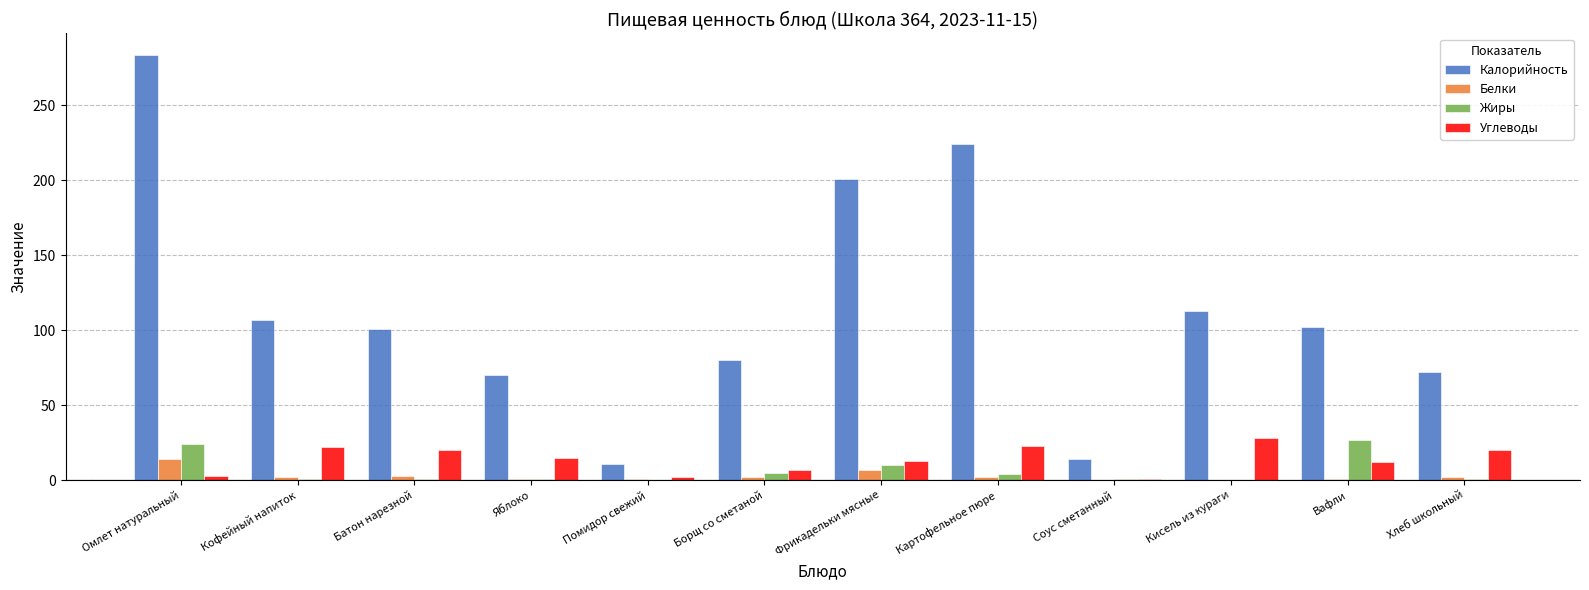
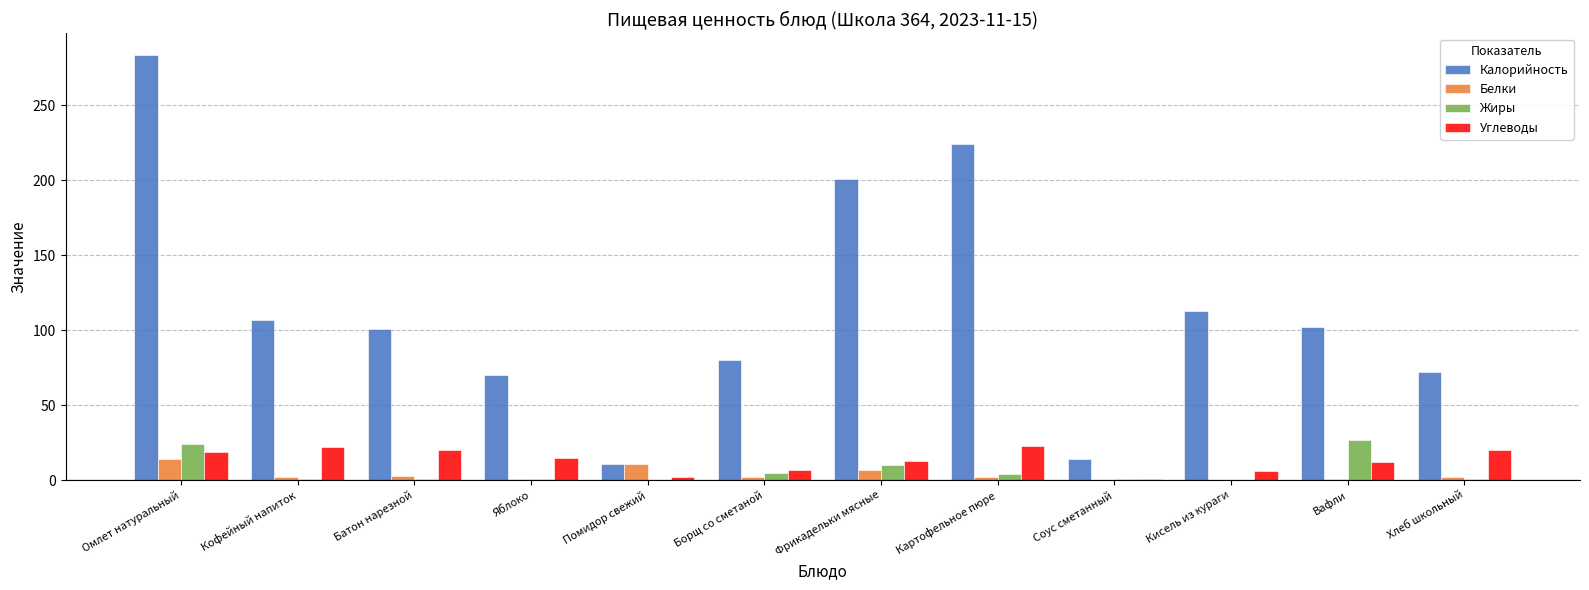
  {
    "Калорийность": {
      "Омлет натуральный": 284,
      "Кофейный напиток": 107,
      "Батон нарезной": 101,
      "Яблоко": 70,
      "Помидор свежий": 11,
      "Борщ со сметаной": 80,
      "Фрикадельки мясные": 201,
      "Картофельное пюре": 224,
      "Соус сметанный": 14,
      "Кисель из кураги": 113,
      "Вафли": 102,
      "Хлеб школьный": 72
    },
    "Белки": {
      "Омлет натуральный": 14,
      "Кофейный напиток": 2,
      "Батон нарезной": 3,
-     "Помидор свежий": 1,
+     "Помидор свежий": 11,
      "Борщ со сметаной": 2,
      "Фрикадельки мясные": 7,
      "Картофельное пюре": 2,
      "Соус сметанный": 0,
      "Кисель из кураги": 0,
      "Хлеб школьный": 2
    },
    "Жиры": {
      "Омлет натуральный": 24,
      "Помидор свежий": 0,
      "Борщ со сметаной": 5,
      "Фрикадельки мясные": 10,
      "Картофельное пюре": 4,
      "Кисель из кураги": 0,
      "Вафли": 27
    },
    "Углеводы": {
-     "Омлет натуральный": 3,
+     "Омлет натуральный": 19,
      "Кофейный напиток": 22,
      "Батон нарезной": 20,
      "Яблоко": 15,
      "Помидор свежий": 2,
      "Борщ со сметаной": 7,
      "Фрикадельки мясные": 13,
      "Картофельное пюре": 23,
-     "Кисель из кураги": 28,
+     "Кисель из кураги": 6,
      "Вафли": 12,
      "Хлеб школьный": 20
    }
  }
